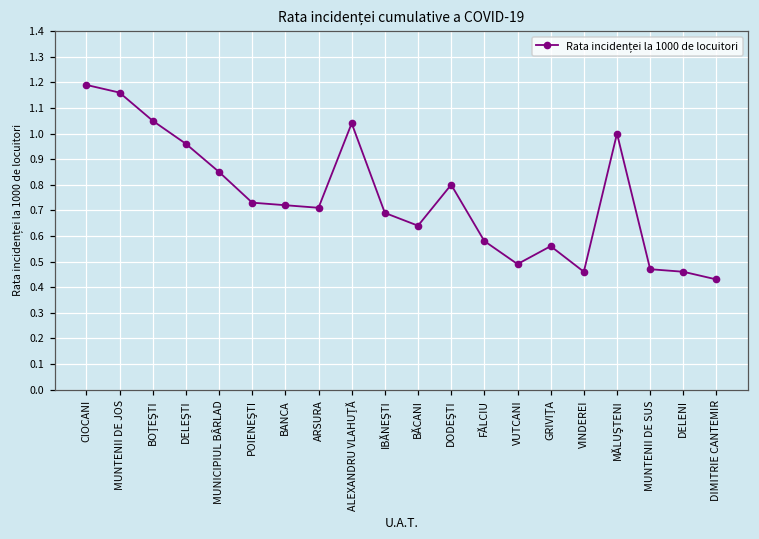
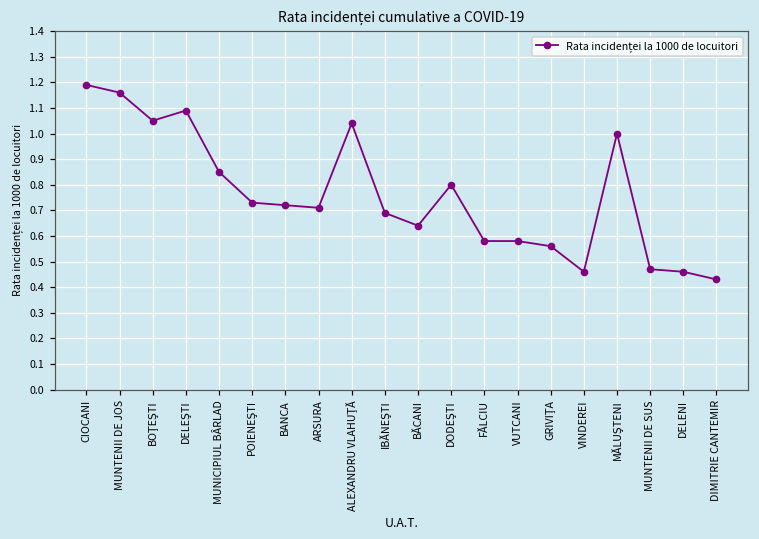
  {
    "CIOCANI": 1.19,
    "MUNTENII DE JOS": 1.16,
    "BOŢEŞTI": 1.05,
-   "DELEŞTI": 0.96,
+   "DELEŞTI": 1.09,
    "MUNICIPIUL BÂRLAD": 0.85,
    "POIENEŞTI": 0.73,
    "BANCA": 0.72,
    "ARSURA": 0.71,
    "ALEXANDRU VLAHUŢĂ": 1.04,
    "IBĂNEŞTI": 0.69,
    "BĂCANI": 0.64,
    "DODEŞTI": 0.80,
    "FĂLCIU": 0.58,
-   "VUTCANI": 0.49,
+   "VUTCANI": 0.58,
    "GRIVIŢA": 0.56,
    "VINDEREI": 0.46,
    "MĂLUŞTENI": 1.00,
    "MUNTENII DE SUS": 0.47,
    "DELENI": 0.46,
    "DIMITRIE CANTEMIR": 0.43
  }
